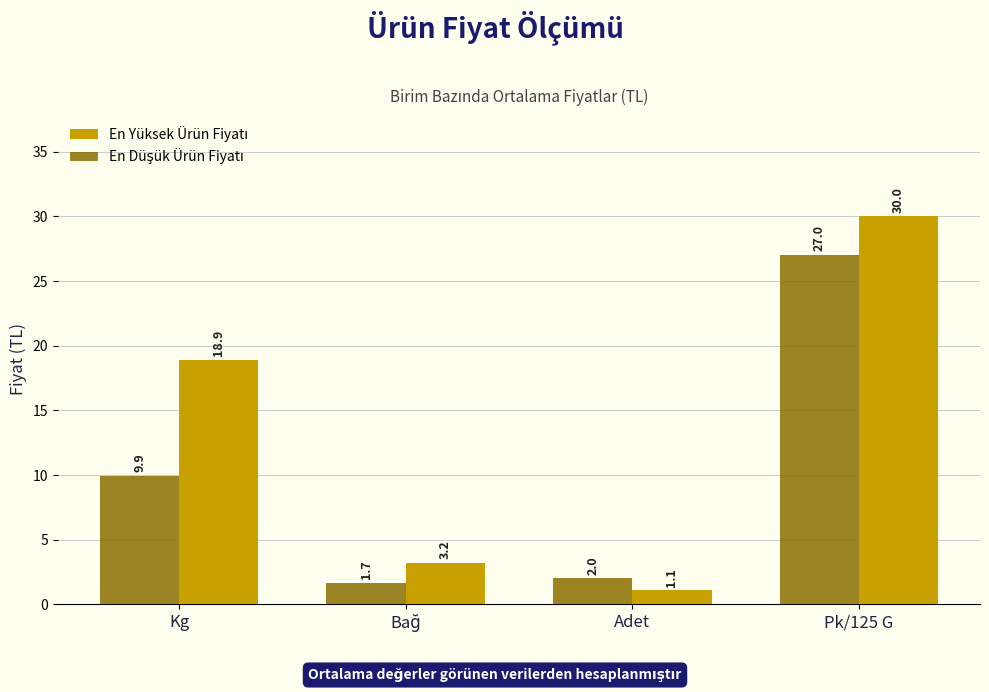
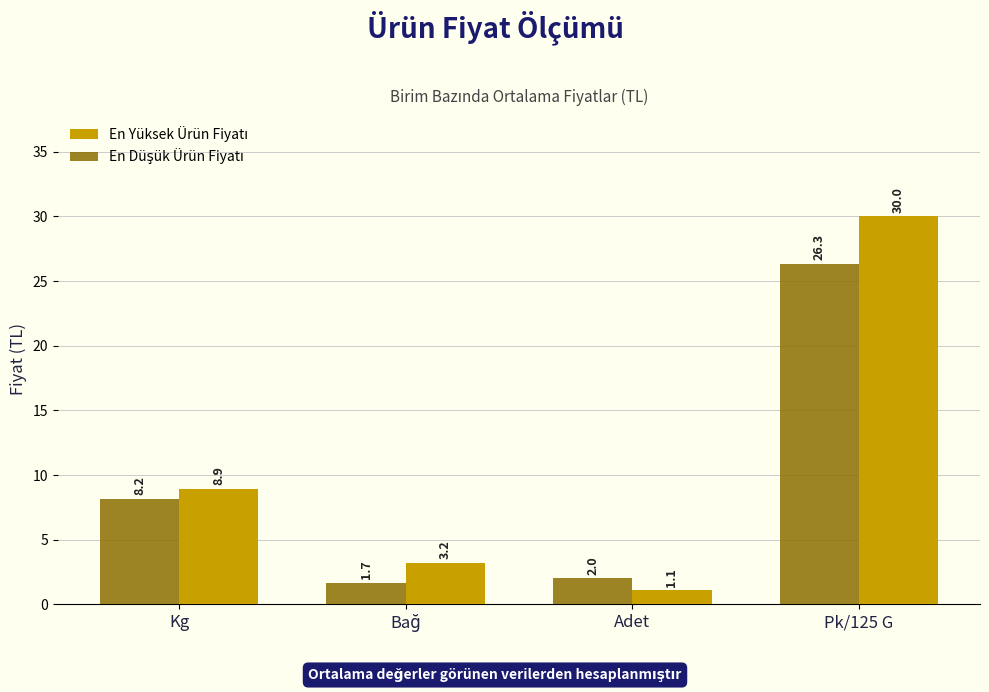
  {
    "En Yüksek Ürün Fiyatı": {
-     "Kg": 18.9,
+     "Kg": 8.9,
      "Bağ": 3.2,
      "Adet": 1.1,
      "Pk/125 G": 30.0
    },
    "En Düşük Ürün Fiyatı": {
-     "Kg": 9.9,
+     "Kg": 8.2,
      "Bağ": 1.7,
      "Adet": 2.0,
-     "Pk/125 G": 27.0
+     "Pk/125 G": 26.3
    }
  }
